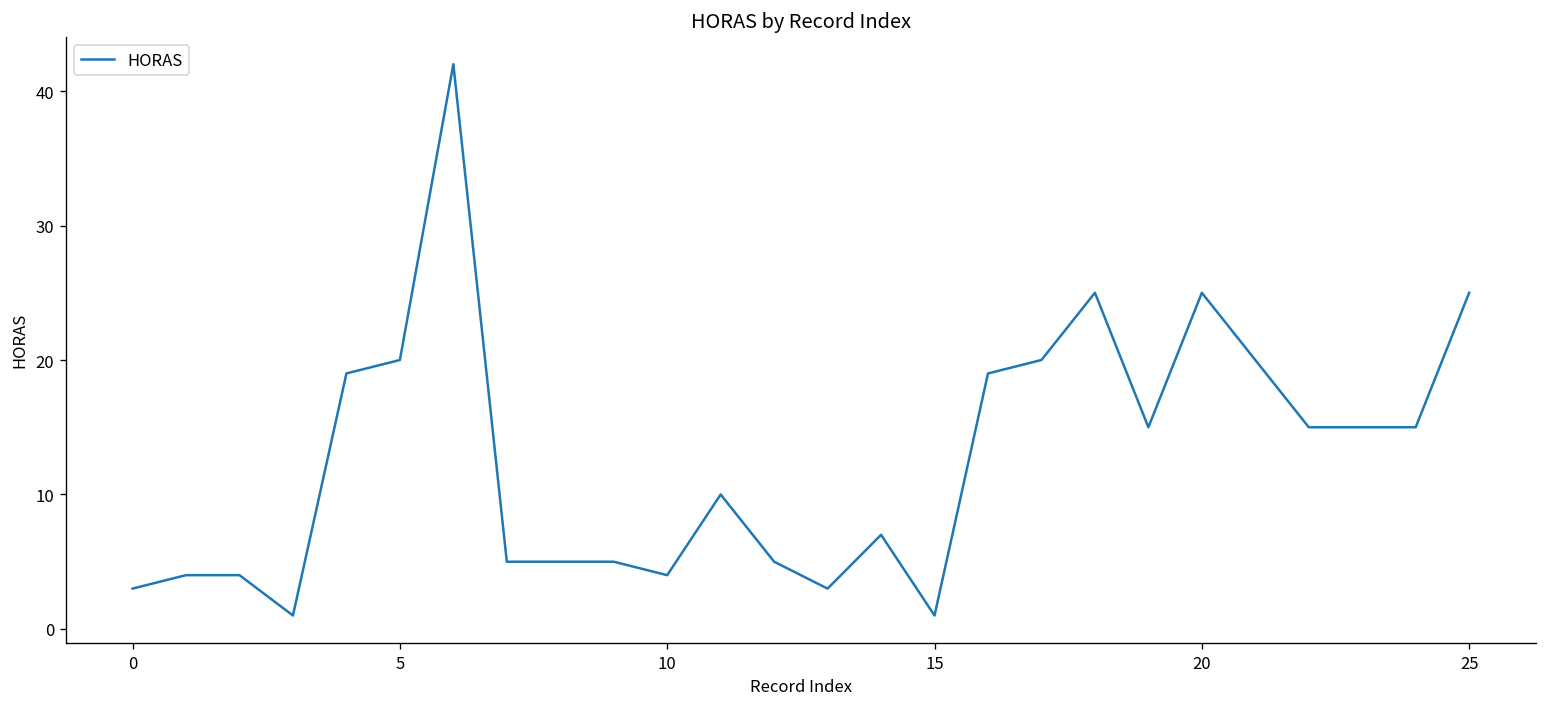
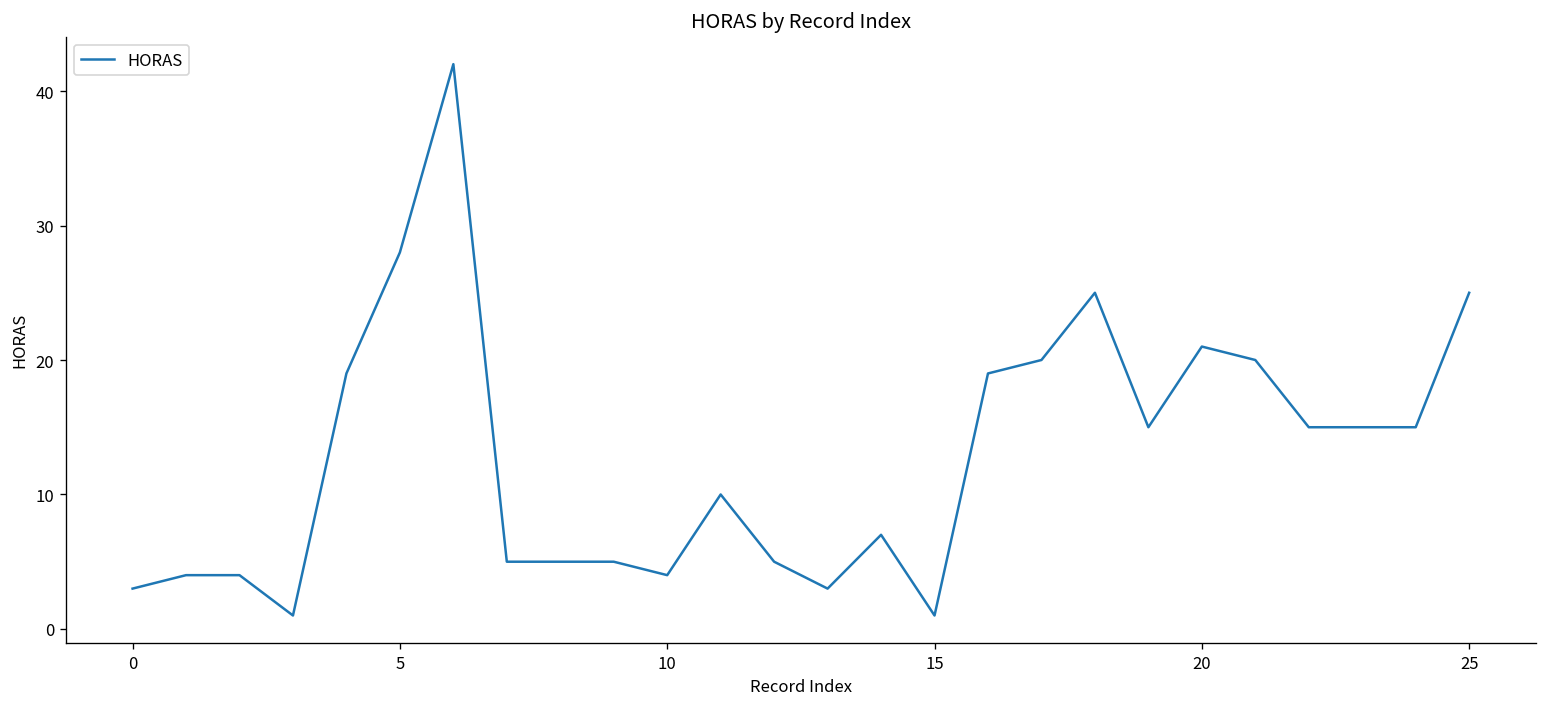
  {
    "0": 3,
-   "5": 20,
+   "5": 28,
    "10": 4,
    "15": 1,
-   "20": 25,
+   "20": 21,
    "25": 25
  }
